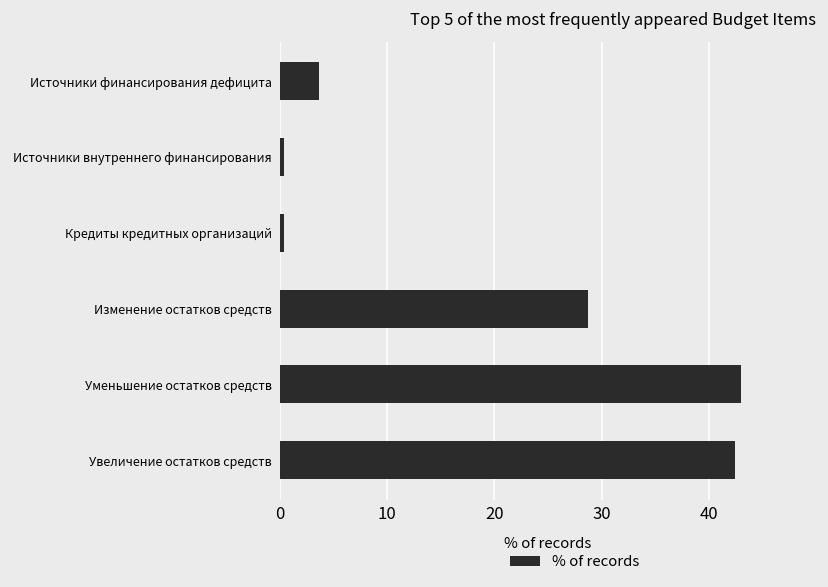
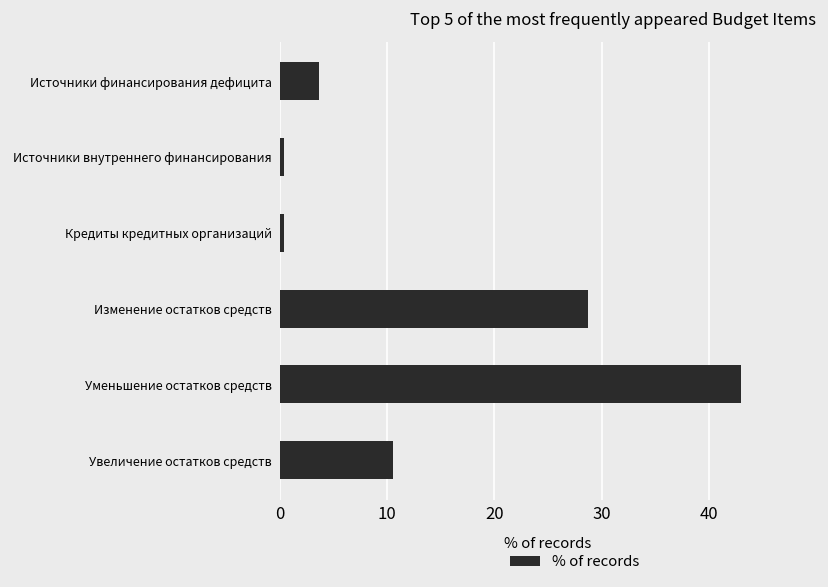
  {
    "Источники финансирования дефицита": 4,
    "Источники внутреннего финансирования": 0,
    "Кредиты кредитных организаций": 0,
    "Изменение остатков средств": 29,
    "Уменьшение остатков средств": 43,
-   "Увеличение остатков средств": 42
+   "Увеличение остатков средств": 11
  }
